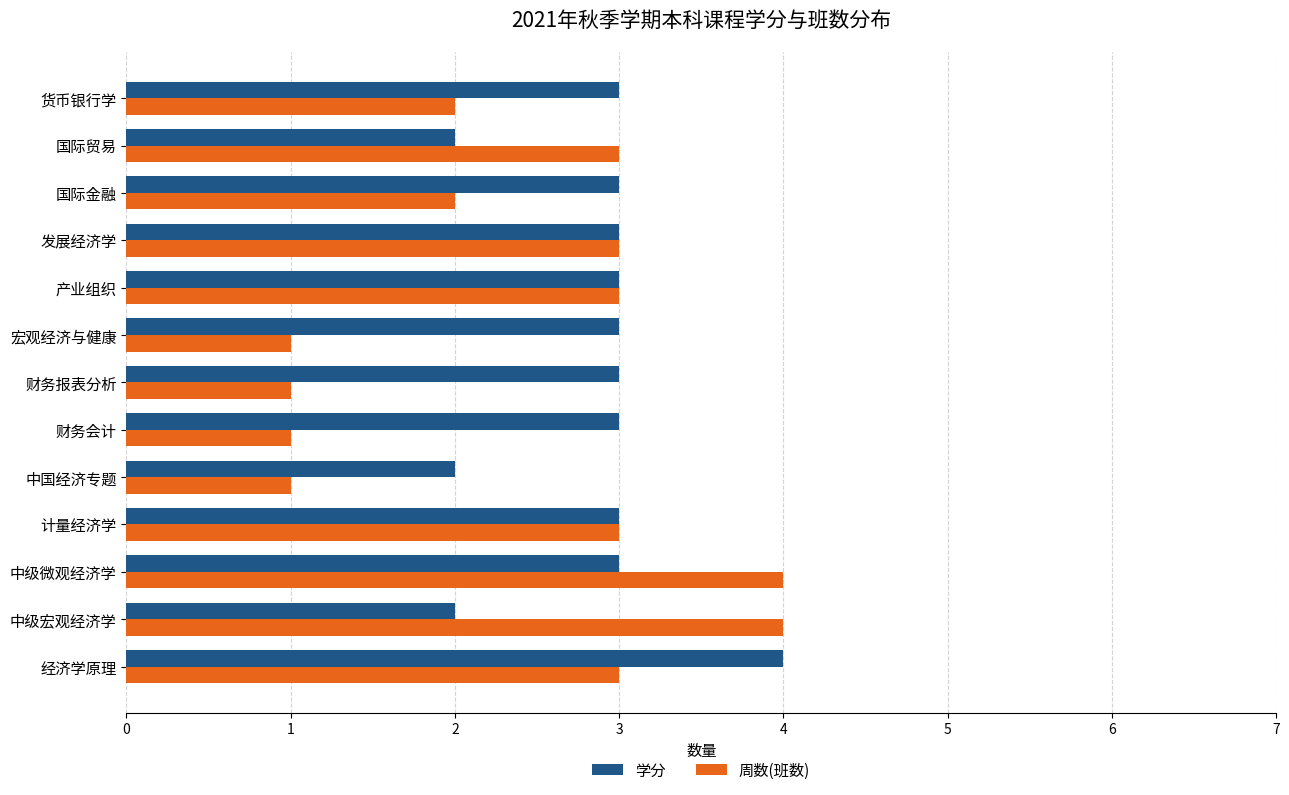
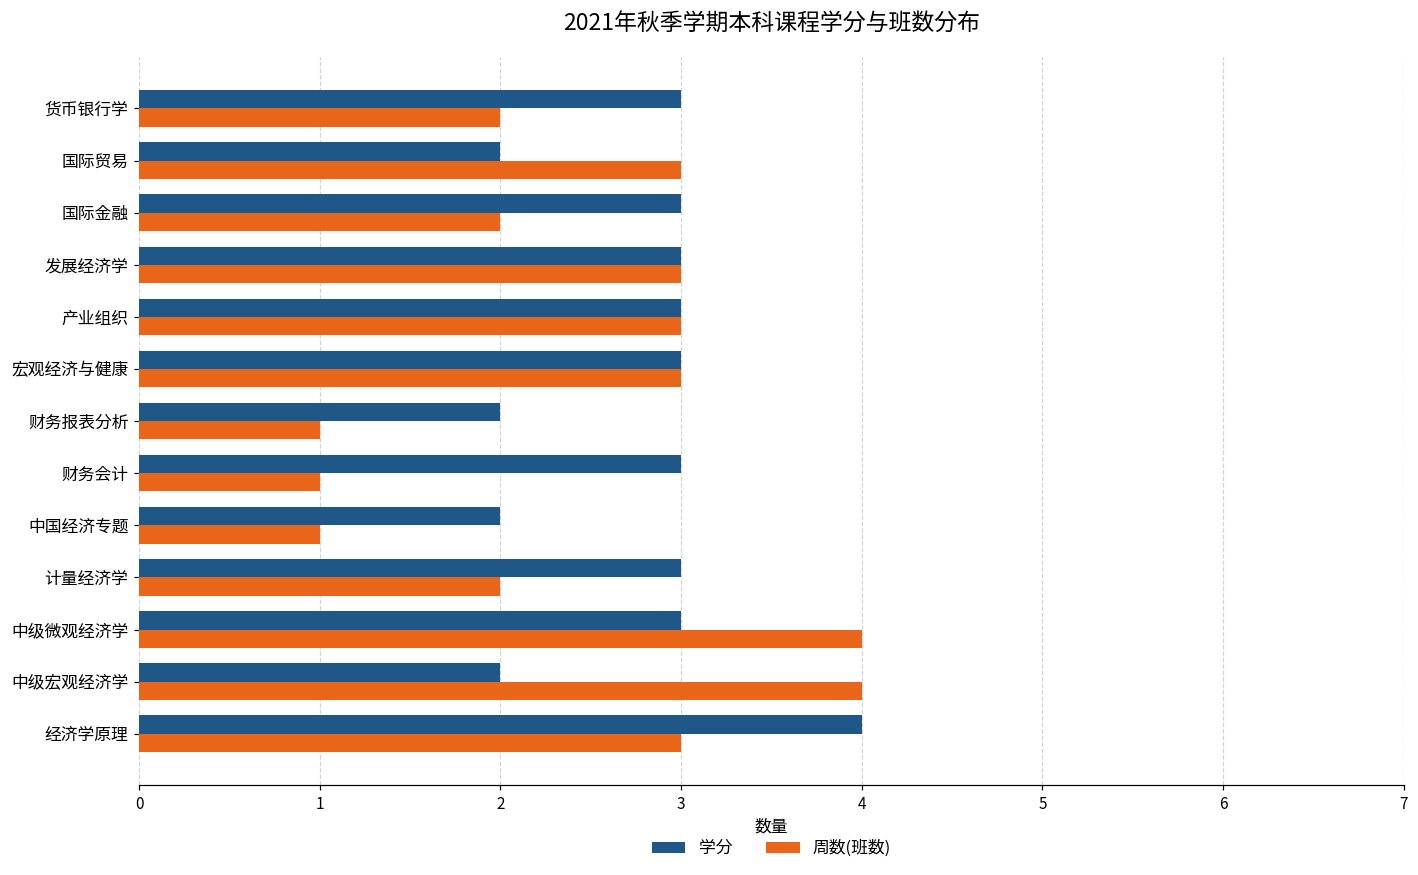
  {
    "学分": {
      "货币银行学": 3,
      "国际贸易": 2,
      "国际金融": 3,
      "发展经济学": 3,
      "产业组织": 3,
      "宏观经济与健康": 3,
-     "财务报表分析": 3,
+     "财务报表分析": 2,
      "财务会计": 3,
      "中国经济专题": 2,
      "计量经济学": 3,
      "中级微观经济学": 3,
      "中级宏观经济学": 2,
      "经济学原理": 4
    },
    "周数(班数)": {
      "货币银行学": 2,
      "国际贸易": 3,
      "国际金融": 2,
      "发展经济学": 3,
      "产业组织": 3,
-     "宏观经济与健康": 1,
+     "宏观经济与健康": 3,
      "财务报表分析": 1,
      "财务会计": 1,
      "中国经济专题": 1,
-     "计量经济学": 3,
+     "计量经济学": 2,
      "中级微观经济学": 4,
      "中级宏观经济学": 4,
      "经济学原理": 3
    }
  }
